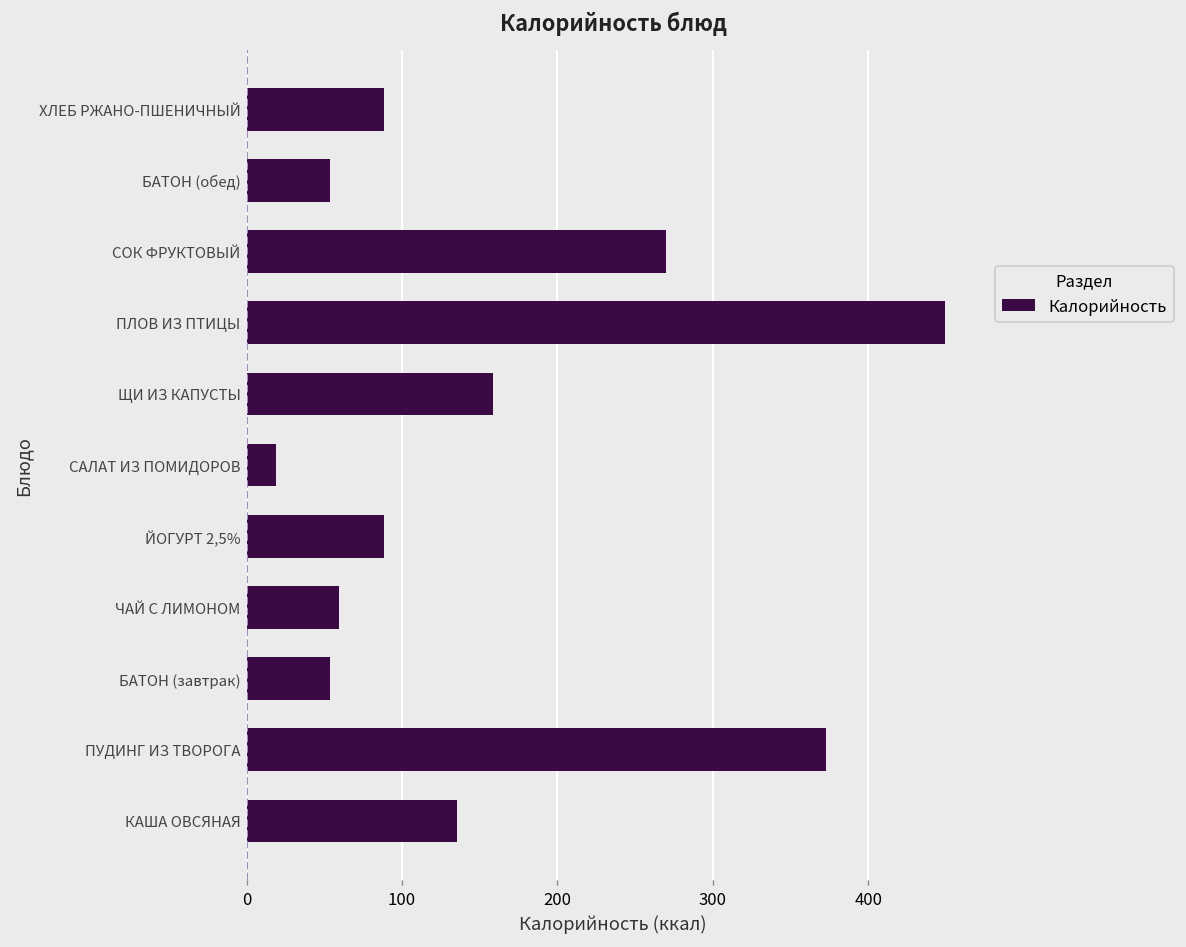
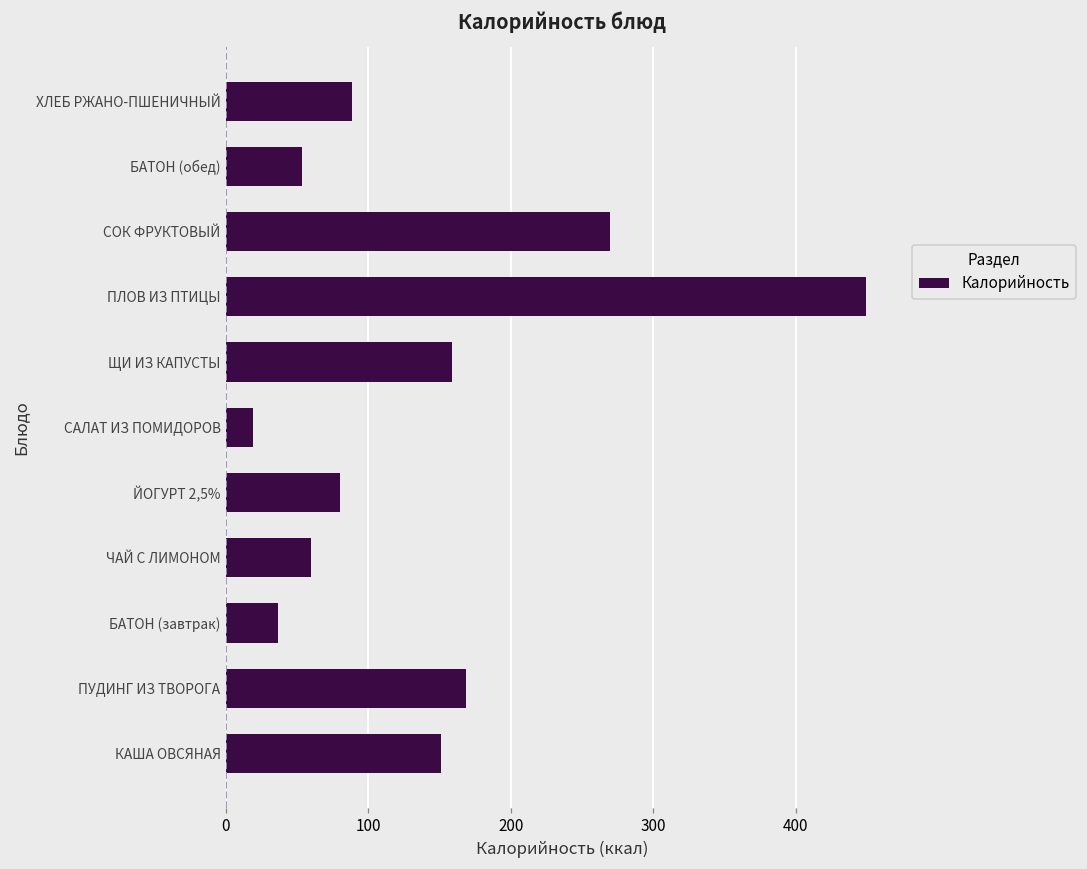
  {
    "ХЛЕБ РЖАНО-ПШЕНИЧНЫЙ": 88,
    "БАТОН (обед)": 54,
    "СОК ФРУКТОВЫЙ": 270,
    "ПЛОВ ИЗ ПТИЦЫ": 449,
    "ЩИ ИЗ КАПУСТЫ": 159,
    "САЛАТ ИЗ ПОМИДОРОВ": 19,
-   "ЙОГУРТ 2,5%": 88,
+   "ЙОГУРТ 2,5%": 80,
    "ЧАЙ С ЛИМОНОМ": 60,
-   "БАТОН (завтрак)": 54,
-   "ПУДИНГ ИЗ ТВОРОГА": 373,
-   "КАША ОВСЯНАЯ": 136
+   "БАТОН (завтрак)": 37,
+   "ПУДИНГ ИЗ ТВОРОГА": 169,
+   "КАША ОВСЯНАЯ": 151
  }
